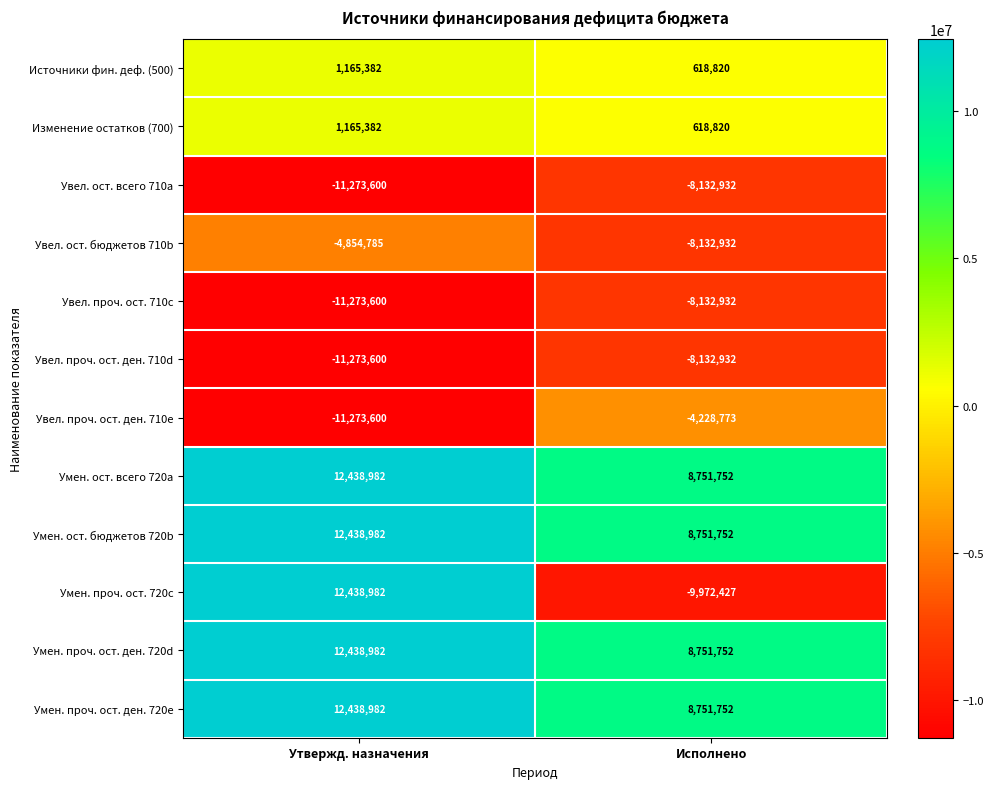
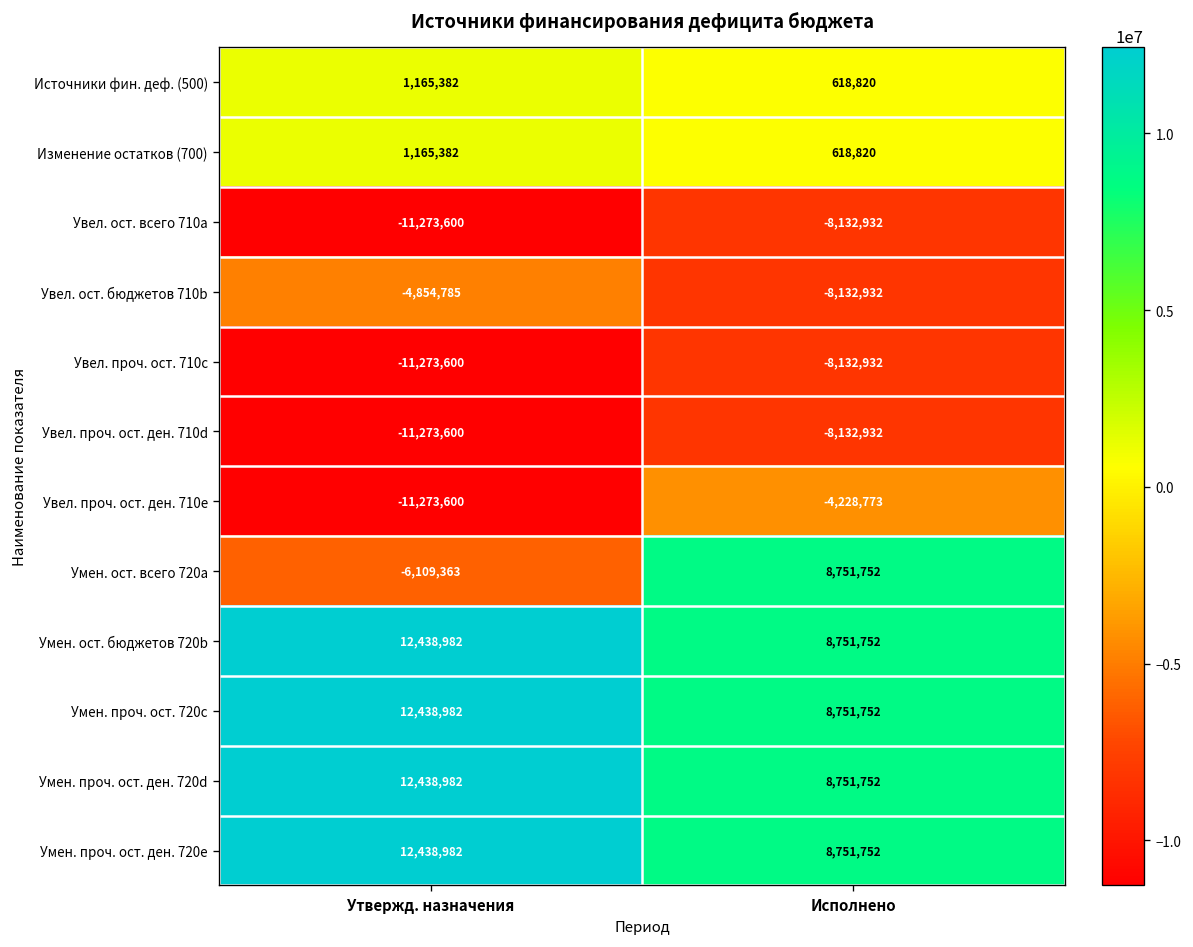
  {
    "Источники фин. деф. (500)": {
      "Утвержд. назначения": "1,165,382",
      "Исполнено": "618,820"
    },
    "Изменение остатков (700)": {
      "Утвержд. назначения": "1,165,382",
      "Исполнено": "618,820"
    },
    "Увел. ост. всего 710a": {
      "Утвержд. назначения": "-11,273,600",
      "Исполнено": "-8,132,932"
    },
    "Увел. ост. бюджетов 710b": {
      "Утвержд. назначения": "-4,854,785",
      "Исполнено": "-8,132,932"
    },
    "Увел. проч. ост. 710c": {
      "Утвержд. назначения": "-11,273,600",
      "Исполнено": "-8,132,932"
    },
    "Увел. проч. ост. ден. 710d": {
      "Утвержд. назначения": "-11,273,600",
      "Исполнено": "-8,132,932"
    },
    "Увел. проч. ост. ден. 710e": {
      "Утвержд. назначения": "-11,273,600",
      "Исполнено": "-4,228,773"
    },
    "Умен. ост. всего 720a": {
-     "Утвержд. назначения": "12,438,982",
+     "Утвержд. назначения": "-6,109,363",
      "Исполнено": "8,751,752"
    },
    "Умен. ост. бюджетов 720b": {
      "Утвержд. назначения": "12,438,982",
      "Исполнено": "8,751,752"
    },
    "Умен. проч. ост. 720c": {
      "Утвержд. назначения": "12,438,982",
-     "Исполнено": "-9,972,427"
+     "Исполнено": "8,751,752"
    },
    "Умен. проч. ост. ден. 720d": {
      "Утвержд. назначения": "12,438,982",
      "Исполнено": "8,751,752"
    },
    "Умен. проч. ост. ден. 720e": {
      "Утвержд. назначения": "12,438,982",
      "Исполнено": "8,751,752"
    }
  }
